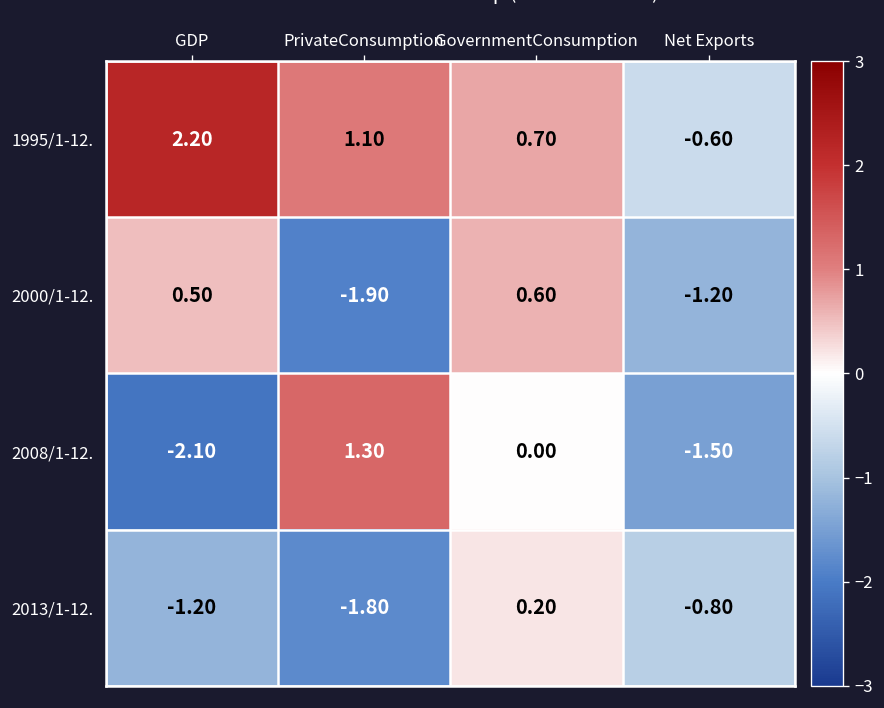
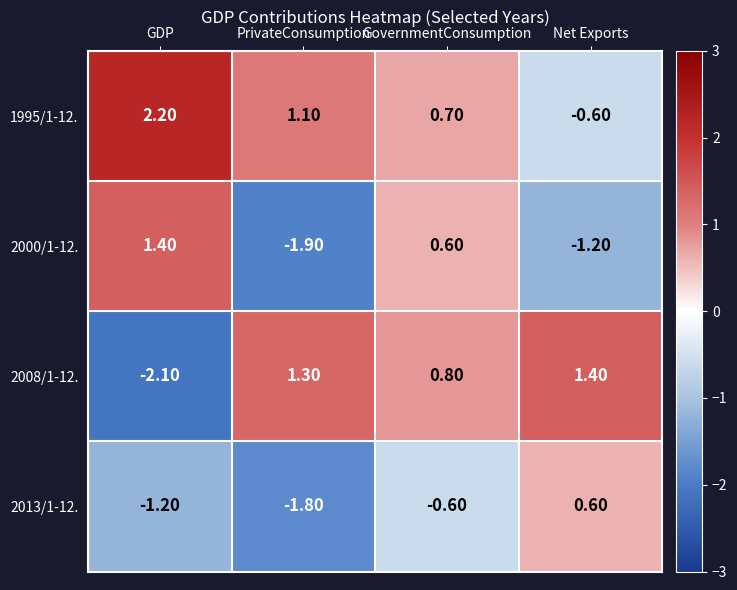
  {
    "1995/1-12.": {
      "GDP": 2.20,
      "PrivateConsumption": 1.10,
      "GovernmentConsumption": 0.70,
      "Net Exports": -0.60
    },
    "2000/1-12.": {
-     "GDP": 0.50,
+     "GDP": 1.40,
      "PrivateConsumption": -1.90,
      "GovernmentConsumption": 0.60,
      "Net Exports": -1.20
    },
    "2008/1-12.": {
      "GDP": -2.10,
      "PrivateConsumption": 1.30,
-     "GovernmentConsumption": 0.00,
-     "Net Exports": -1.50
+     "GovernmentConsumption": 0.80,
+     "Net Exports": 1.40
    },
    "2013/1-12.": {
      "GDP": -1.20,
      "PrivateConsumption": -1.80,
-     "GovernmentConsumption": 0.20,
-     "Net Exports": -0.80
+     "GovernmentConsumption": -0.60,
+     "Net Exports": 0.60
    }
  }
